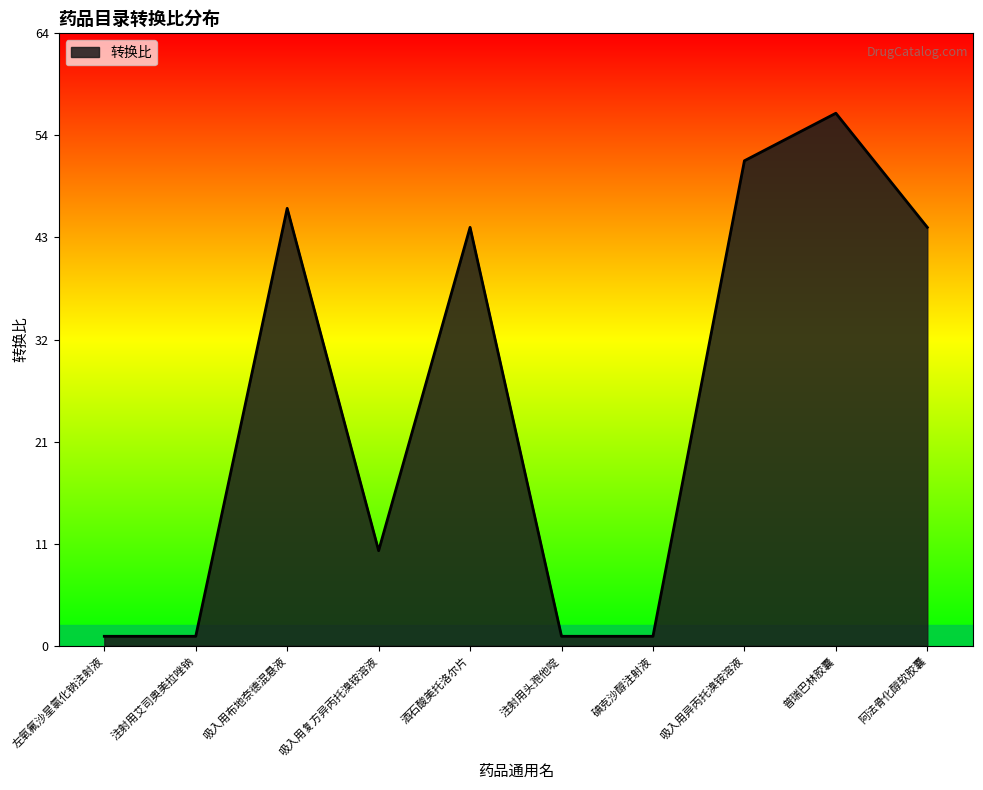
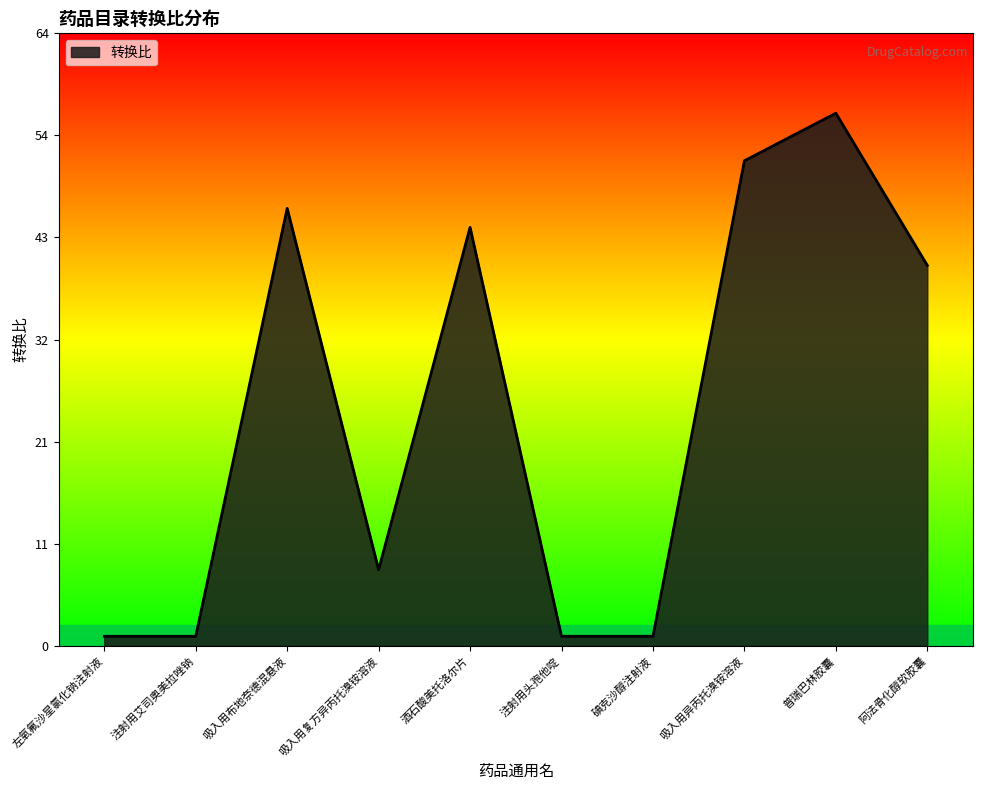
  {
    "吸入用布地奈德混悬液": 46,
-   "吸入用复方异丙托溴铵溶液": 10,
+   "吸入用复方异丙托溴铵溶液": 8,
    "酒石酸美托洛尔片": 44,
    "吸入用异丙托溴铵溶液": 51,
    "普瑞巴林胶囊": 56,
-   "阿法骨化醇软胶囊": 44
+   "阿法骨化醇软胶囊": 40
  }
